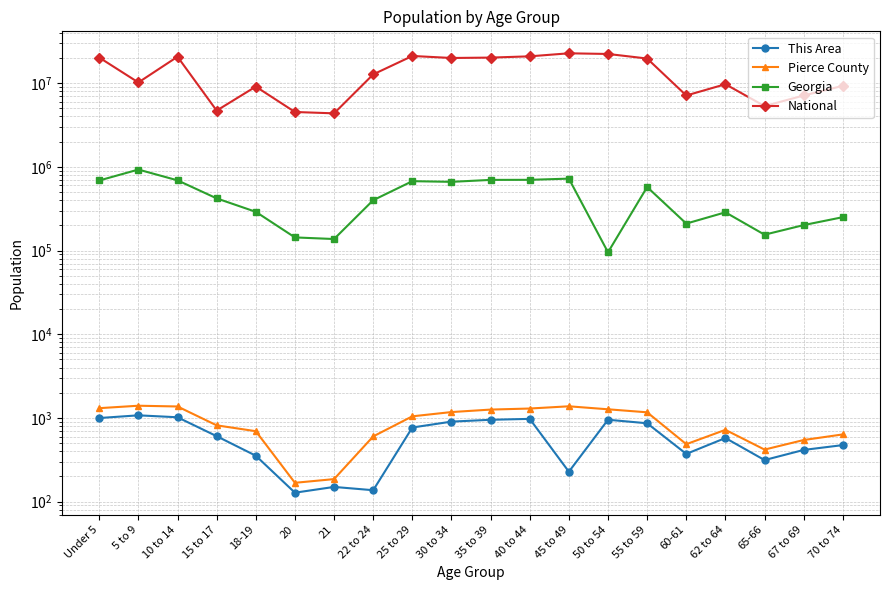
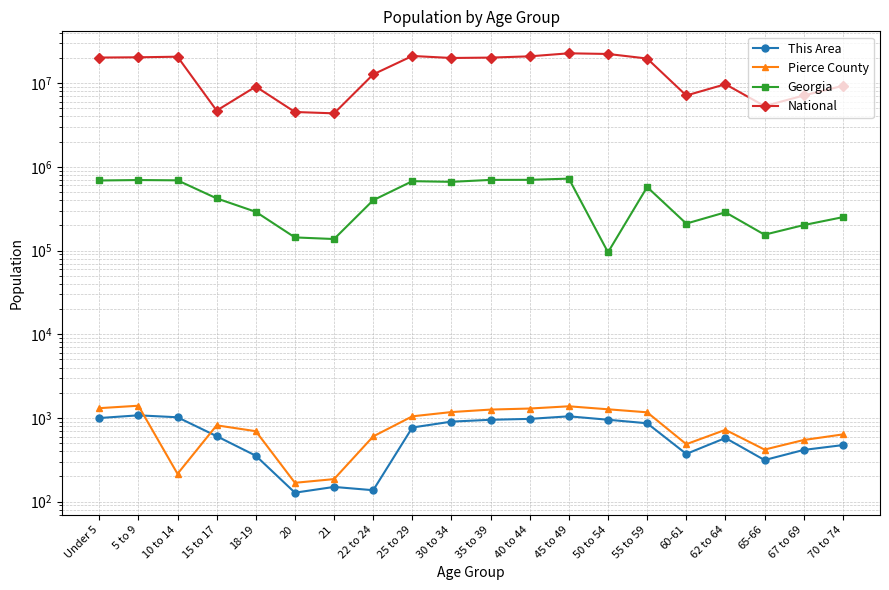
  {
    "This Area": {
      "Under 5": 1000,
      "5 to 9": 1100,
      "10 to 14": 1000,
      "15 to 17": 600,
      "18-19": 350,
      "20": 130,
      "21": 150,
      "22 to 24": 140,
      "25 to 29": 800,
      "30 to 34": 900,
      "35 to 39": 1000,
      "40 to 44": 1000,
-     "45 to 49": 230,
+     "45 to 49": 1000,
      "50 to 54": 1000,
      "55 to 59": 900,
      "60-61": 400,
      "62 to 64": 600,
      "65-66": 310,
      "67 to 69": 400,
      "70 to 74": 500
    },
    "Pierce County": {
      "Under 5": 1300,
      "5 to 9": 1400,
-     "10 to 14": 1400,
+     "10 to 14": 220,
      "15 to 17": 800,
      "18-19": 700,
      "20": 170,
      "21": 190,
      "22 to 24": 600,
      "25 to 29": 1000,
      "30 to 34": 1200,
      "35 to 39": 1300,
      "40 to 44": 1300,
      "45 to 49": 1400,
      "50 to 54": 1300,
      "55 to 59": 1200,
      "60-61": 500,
      "62 to 64": 700,
      "65-66": 400,
      "67 to 69": 500,
      "70 to 74": 600
    },
    "Georgia": {
      "Under 5": 700000,
-     "5 to 9": 900000,
+     "5 to 9": 700000,
      "10 to 14": 700000,
      "15 to 17": 400000,
      "18-19": 290000,
      "20": 140000,
      "21": 140000,
      "22 to 24": 400000,
      "25 to 29": 700000,
      "30 to 34": 700000,
      "35 to 39": 700000,
      "40 to 44": 700000,
      "45 to 49": 700000,
      "50 to 54": 100000,
      "55 to 59": 600000,
      "60-61": 210000,
      "62 to 64": 290000,
      "65-66": 150000,
      "67 to 69": 200000,
      "70 to 74": 250000
    },
    "National": {
      "Under 5": 20000000,
-     "5 to 9": 10000000,
+     "5 to 9": 20000000,
      "10 to 14": 21000000,
      "15 to 17": 5000000,
      "18-19": 9000000,
      "20": 5000000,
      "21": 4000000,
      "22 to 24": 13000000,
      "25 to 29": 21000000,
      "30 to 34": 20000000,
      "35 to 39": 20000000,
      "40 to 44": 21000000,
      "45 to 49": 23000000,
      "50 to 54": 22000000,
      "55 to 59": 20000000,
      "60-61": 7000000,
      "62 to 64": 10000000
    }
  }
